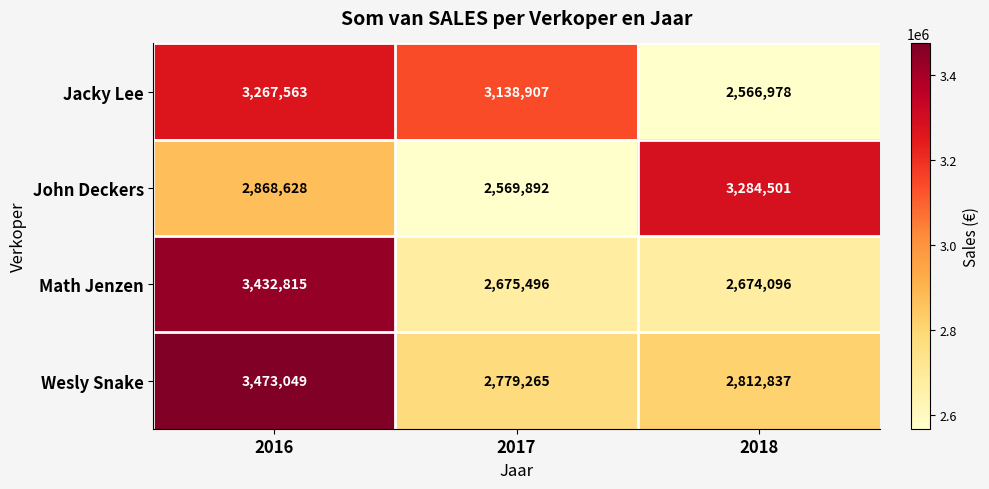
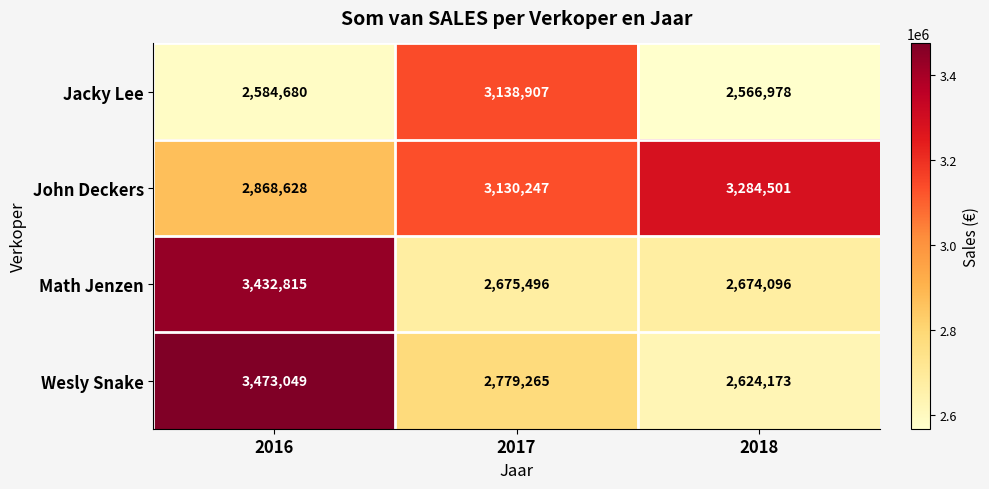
  {
    "Jacky Lee": {
-     "2016": "3,267,563",
+     "2016": "2,584,680",
      "2017": "3,138,907",
      "2018": "2,566,978"
    },
    "John Deckers": {
      "2016": "2,868,628",
-     "2017": "2,569,892",
+     "2017": "3,130,247",
      "2018": "3,284,501"
    },
    "Math Jenzen": {
      "2016": "3,432,815",
      "2017": "2,675,496",
      "2018": "2,674,096"
    },
    "Wesly Snake": {
      "2016": "3,473,049",
      "2017": "2,779,265",
-     "2018": "2,812,837"
+     "2018": "2,624,173"
    }
  }
